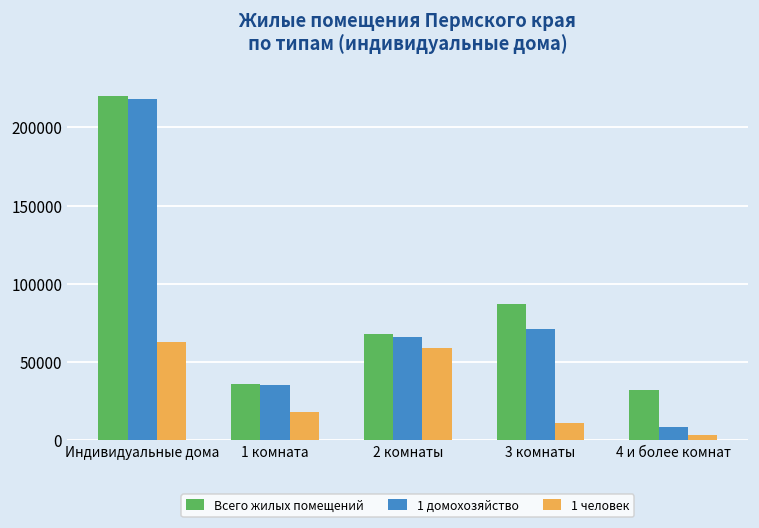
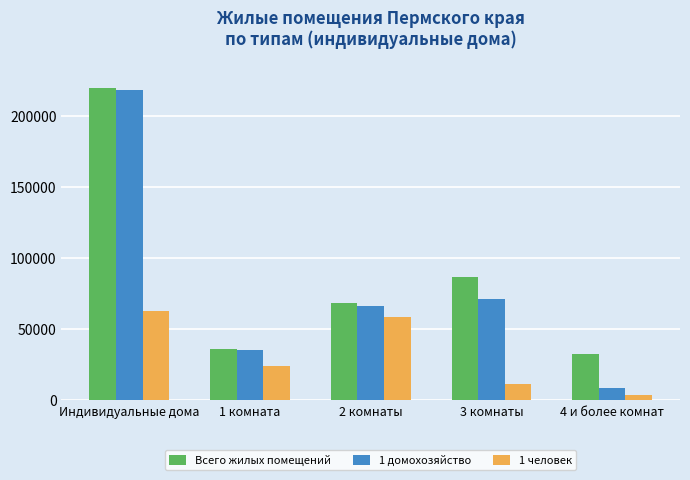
  {
    "Всего жилых помещений": {
      "Индивидуальные дома": 220000,
      "1 комната": 36000,
      "2 комнаты": 68000,
      "3 комнаты": 87000,
      "4 и более комнат": 32000
    },
    "1 домохозяйство": {
      "Индивидуальные дома": 218000,
      "1 комната": 36000,
      "2 комнаты": 66000,
      "3 комнаты": 71000,
      "4 и более комнат": 8000
    },
    "1 человек": {
      "Индивидуальные дома": 63000,
-     "1 комната": 18000,
+     "1 комната": 24000,
      "2 комнаты": 59000,
      "3 комнаты": 11000,
      "4 и более комнат": 4000
    }
  }
